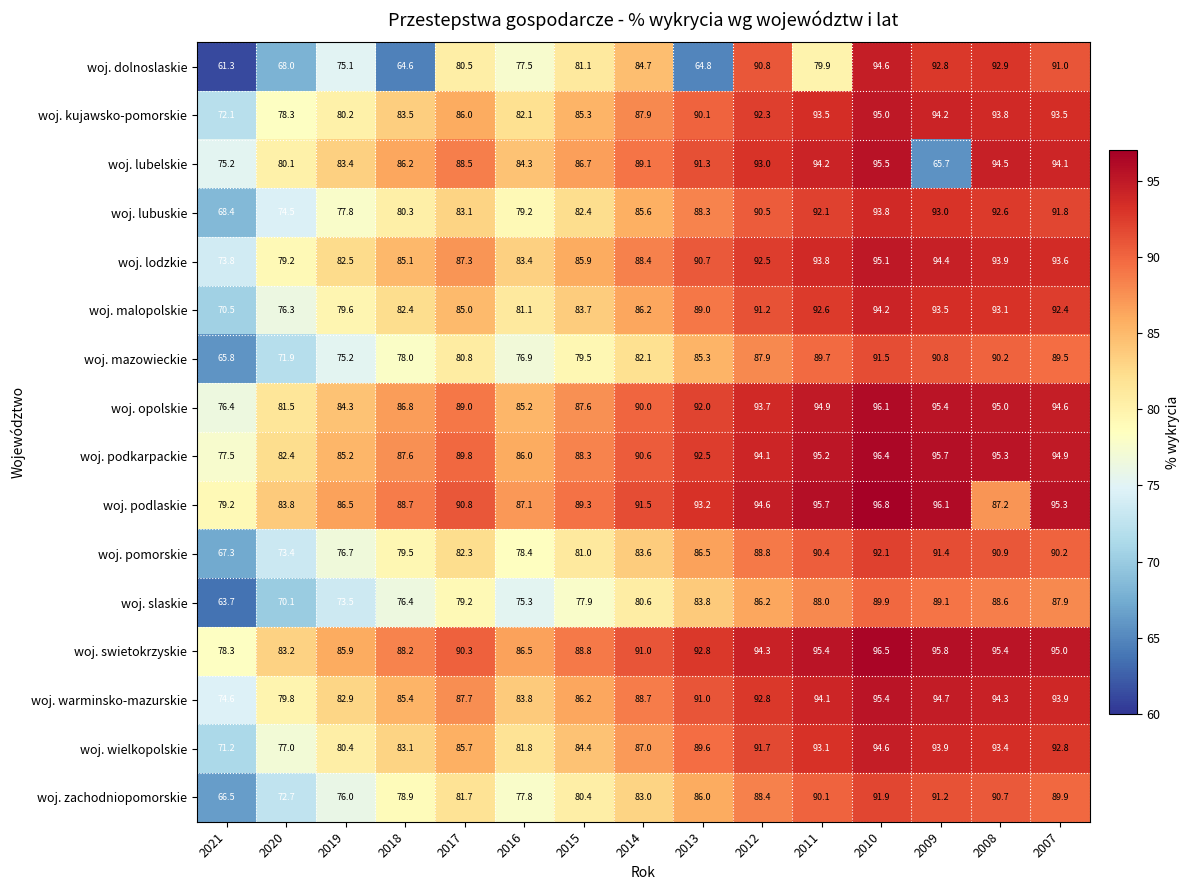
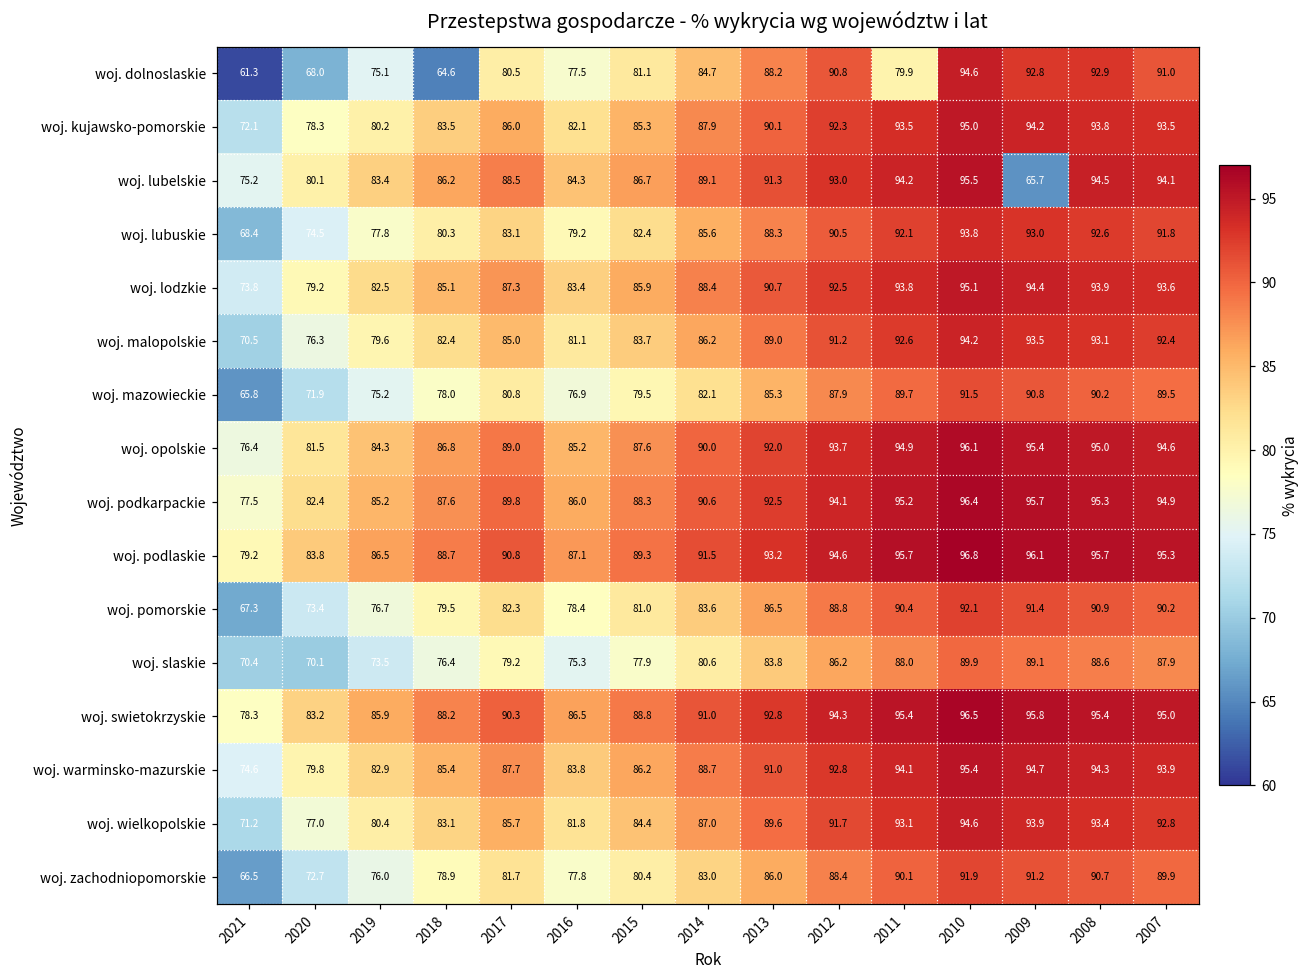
  {
    "woj. dolnoslaskie": {
      "2021": 61.3,
      "2020": 68.0,
      "2019": 75.1,
      "2018": 64.6,
      "2017": 80.5,
      "2016": 77.5,
      "2015": 81.1,
      "2014": 84.7,
-     "2013": 64.8,
+     "2013": 88.2,
      "2012": 90.8,
      "2011": 79.9,
      "2010": 94.6,
      "2009": 92.8,
      "2008": 92.9,
      "2007": 91.0
    },
    "woj. podlaskie": {
      "2021": 79.2,
      "2020": 83.8,
      "2019": 86.5,
      "2018": 88.7,
      "2017": 90.8,
      "2016": 87.1,
      "2015": 89.3,
      "2014": 91.5,
      "2013": 93.2,
      "2012": 94.6,
      "2011": 95.7,
      "2010": 96.8,
      "2009": 96.1,
-     "2008": 87.2,
+     "2008": 95.7,
      "2007": 95.3
    },
    "woj. slaskie": {
-     "2021": 63.7,
+     "2021": 70.4,
      "2020": 70.1,
      "2019": 73.5,
      "2018": 76.4,
      "2017": 79.2,
      "2016": 75.3,
      "2015": 77.9,
      "2014": 80.6,
      "2013": 83.8,
      "2012": 86.2,
      "2011": 88.0,
      "2010": 89.9,
      "2009": 89.1,
      "2008": 88.6,
      "2007": 87.9
    }
  }
